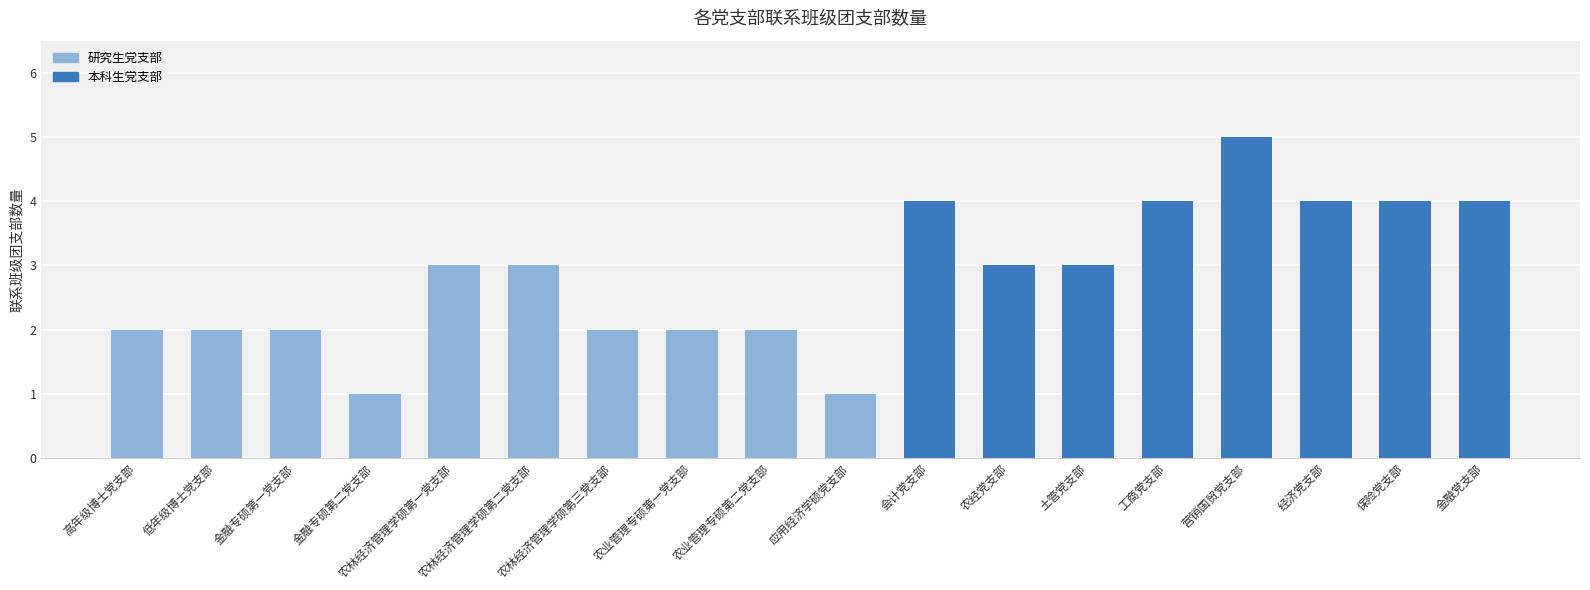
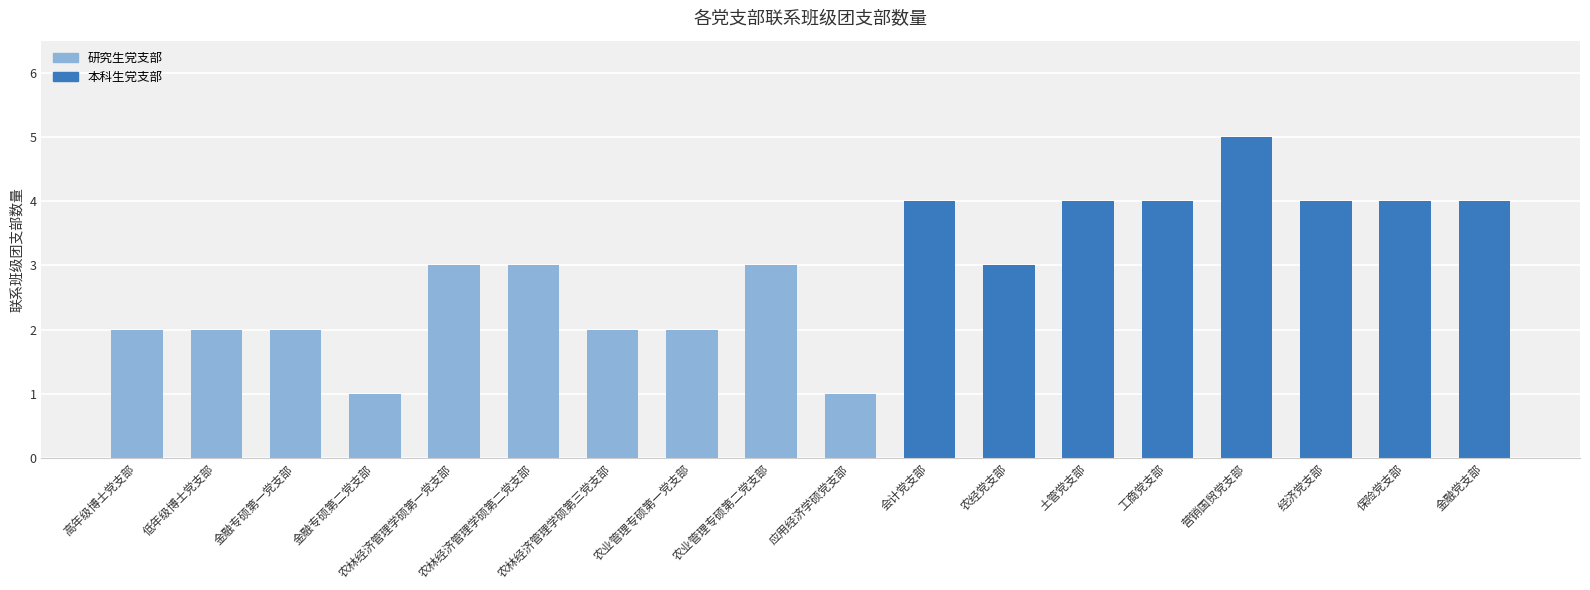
  {
    "高年级博士党支部": 2,
    "低年级博士党支部": 2,
    "金融专硕第一党支部": 2,
    "金融专硕第二党支部": 1,
    "农林经济管理学硕第一党支部": 3,
    "农林经济管理学硕第二党支部": 3,
    "农林经济管理学硕第三党支部": 2,
    "农业管理专硕第一党支部": 2,
-   "农业管理专硕第二党支部": 2,
+   "农业管理专硕第二党支部": 3,
    "应用经济学硕党支部": 1,
    "会计党支部": 4,
    "农经党支部": 3,
-   "土管党支部": 3,
+   "土管党支部": 4,
    "工商党支部": 4,
    "营销国贸党支部": 5,
    "经济党支部": 4,
    "保险党支部": 4,
    "金融党支部": 4
  }
